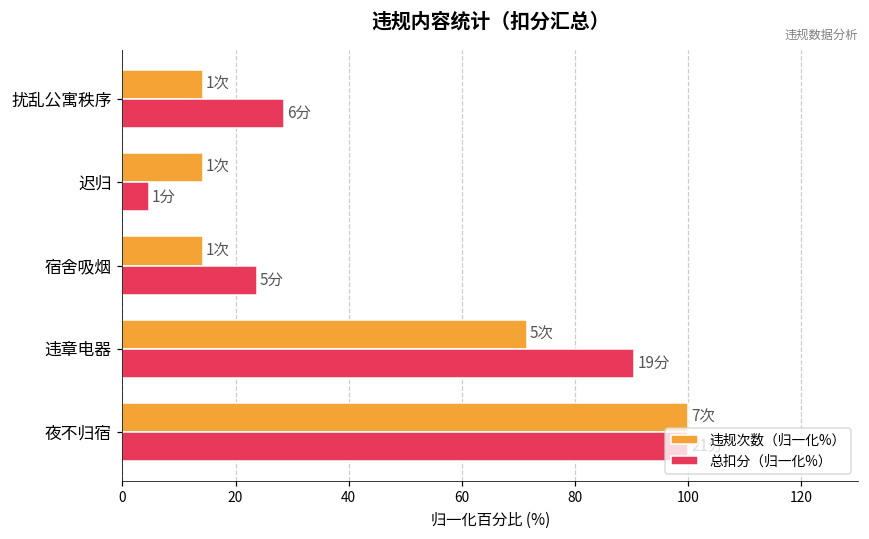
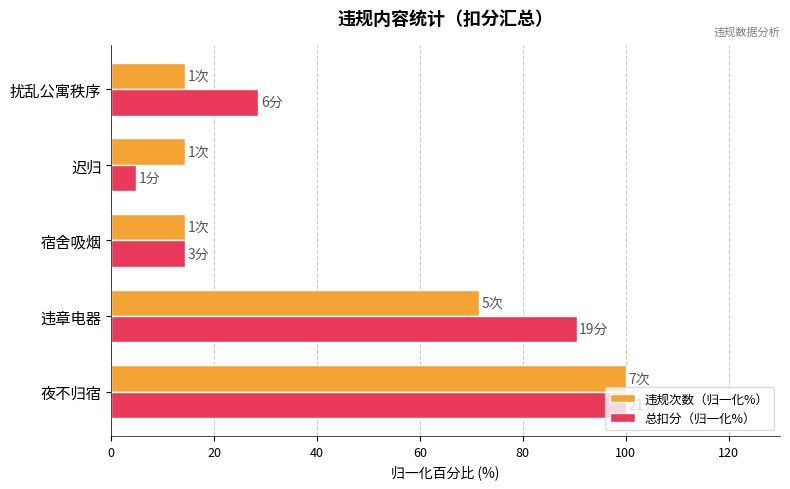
  {
    "总扣分（归一化%）": {
-     "宿舍吸烟": "5分"
+     "宿舍吸烟": "3分"
    }
  }
